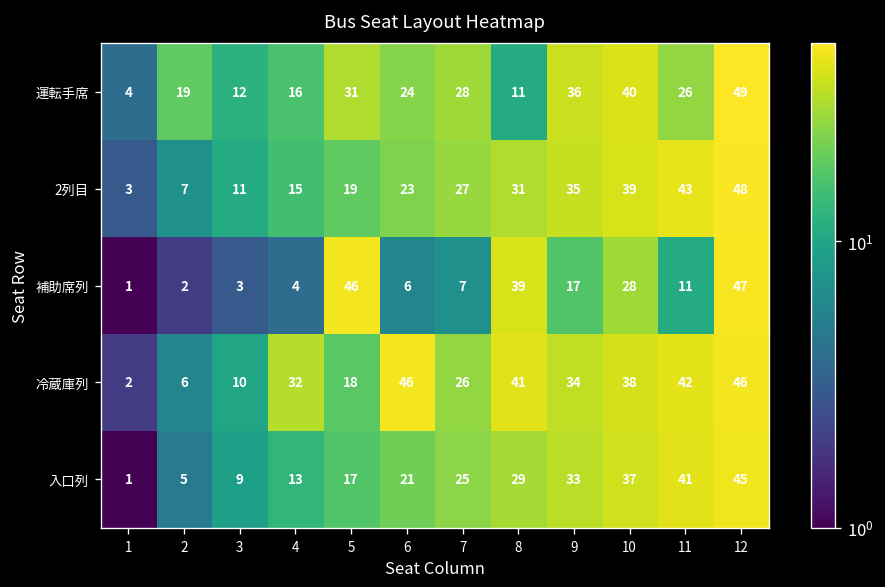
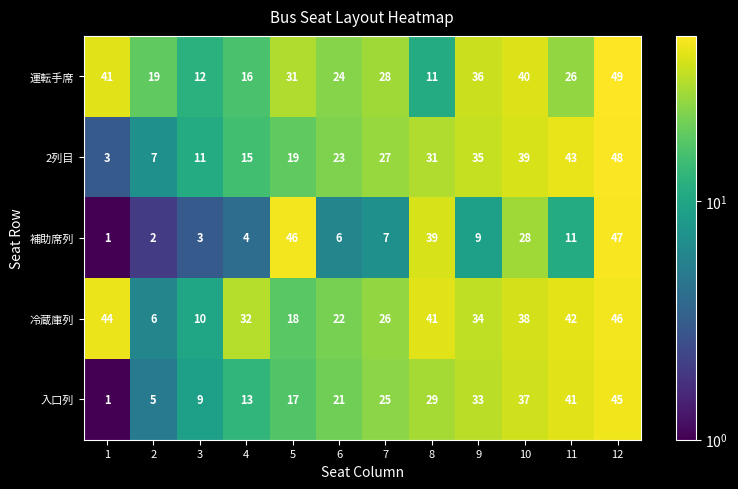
  {
    "運転手席": {
-     "1": 4,
+     "1": 41,
      "2": 19,
      "3": 12,
      "4": 16,
      "5": 31,
      "6": 24,
      "7": 28,
      "8": 11,
      "9": 36,
      "10": 40,
      "11": 26,
      "12": 49
    },
    "2列目": {
      "1": 3,
      "2": 7,
      "3": 11,
      "4": 15,
      "5": 19,
      "6": 23,
      "7": 27,
      "8": 31,
      "9": 35,
      "10": 39,
      "11": 43,
      "12": 48
    },
    "補助席列": {
      "1": 1,
      "2": 2,
      "3": 3,
      "4": 4,
      "5": 46,
      "6": 6,
      "7": 7,
      "8": 39,
-     "9": 17,
+     "9": 9,
      "10": 28,
      "11": 11,
      "12": 47
    },
    "冷蔵庫列": {
-     "1": 2,
+     "1": 44,
      "2": 6,
      "3": 10,
      "4": 32,
      "5": 18,
-     "6": 46,
+     "6": 22,
      "7": 26,
      "8": 41,
      "9": 34,
      "10": 38,
      "11": 42,
      "12": 46
    },
    "入口列": {
      "1": 1,
      "2": 5,
      "3": 9,
      "4": 13,
      "5": 17,
      "6": 21,
      "7": 25,
      "8": 29,
      "9": 33,
      "10": 37,
      "11": 41,
      "12": 45
    }
  }
